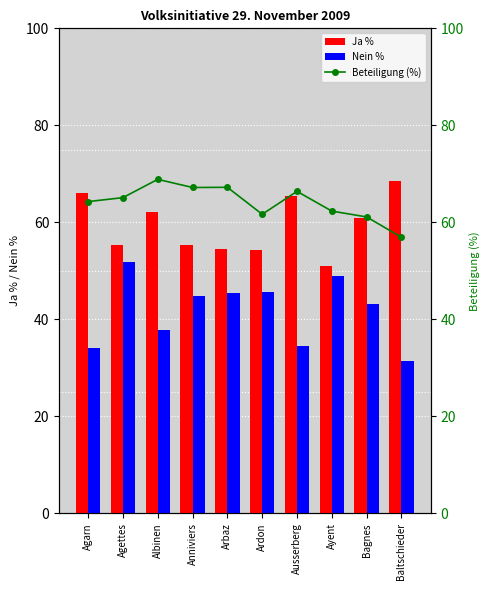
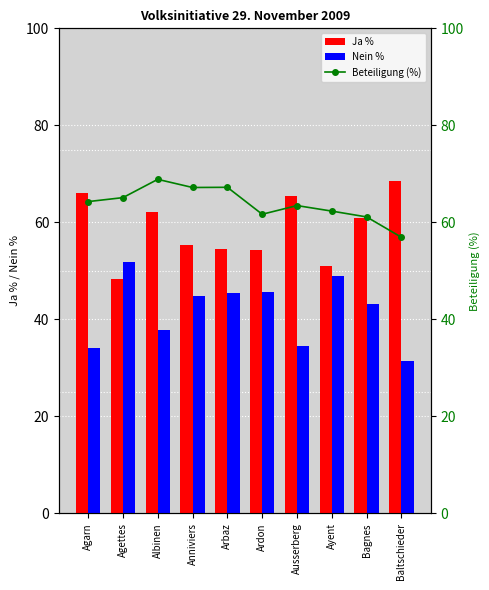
  {
    "Ja %": {
      "Agarn": 66,
-     "Agettes": 55,
+     "Agettes": 48,
      "Albinen": 62,
      "Anniviers": 55,
      "Arbaz": 55,
      "Ardon": 54,
      "Ausserberg": 65,
      "Ayent": 51,
      "Bagnes": 61,
      "Baltschieder": 69
    },
    "Nein %": {
      "Agarn": 34,
      "Agettes": 52,
      "Albinen": 38,
      "Anniviers": 45,
      "Arbaz": 45,
      "Ardon": 46,
      "Ausserberg": 35,
      "Ayent": 49,
      "Bagnes": 43,
      "Baltschieder": 31
    },
    "Beteiligung (%)": {
      "Agarn": 64,
      "Agettes": 65,
      "Albinen": 69,
      "Anniviers": 67,
      "Arbaz": 67,
      "Ardon": 62,
-     "Ausserberg": 66,
+     "Ausserberg": 63,
      "Ayent": 62,
      "Bagnes": 61,
      "Baltschieder": 57
    }
  }
